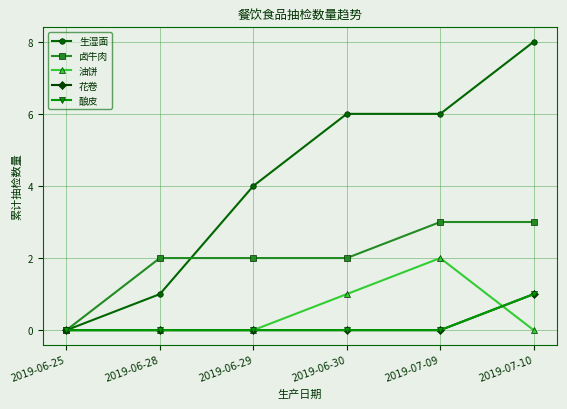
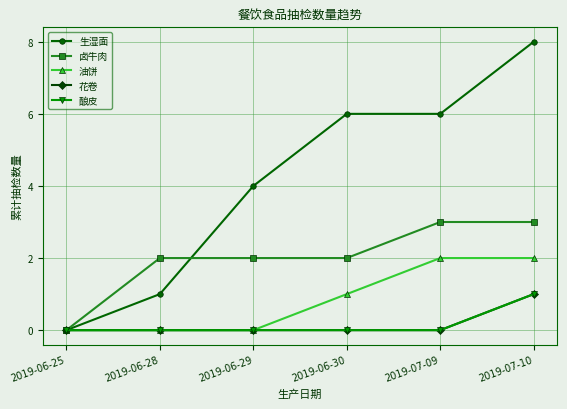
  {
    "油饼": {
      "2019-06-30": 1,
      "2019-07-09": 2,
-     "2019-07-10": 0
+     "2019-07-10": 2
    }
  }
